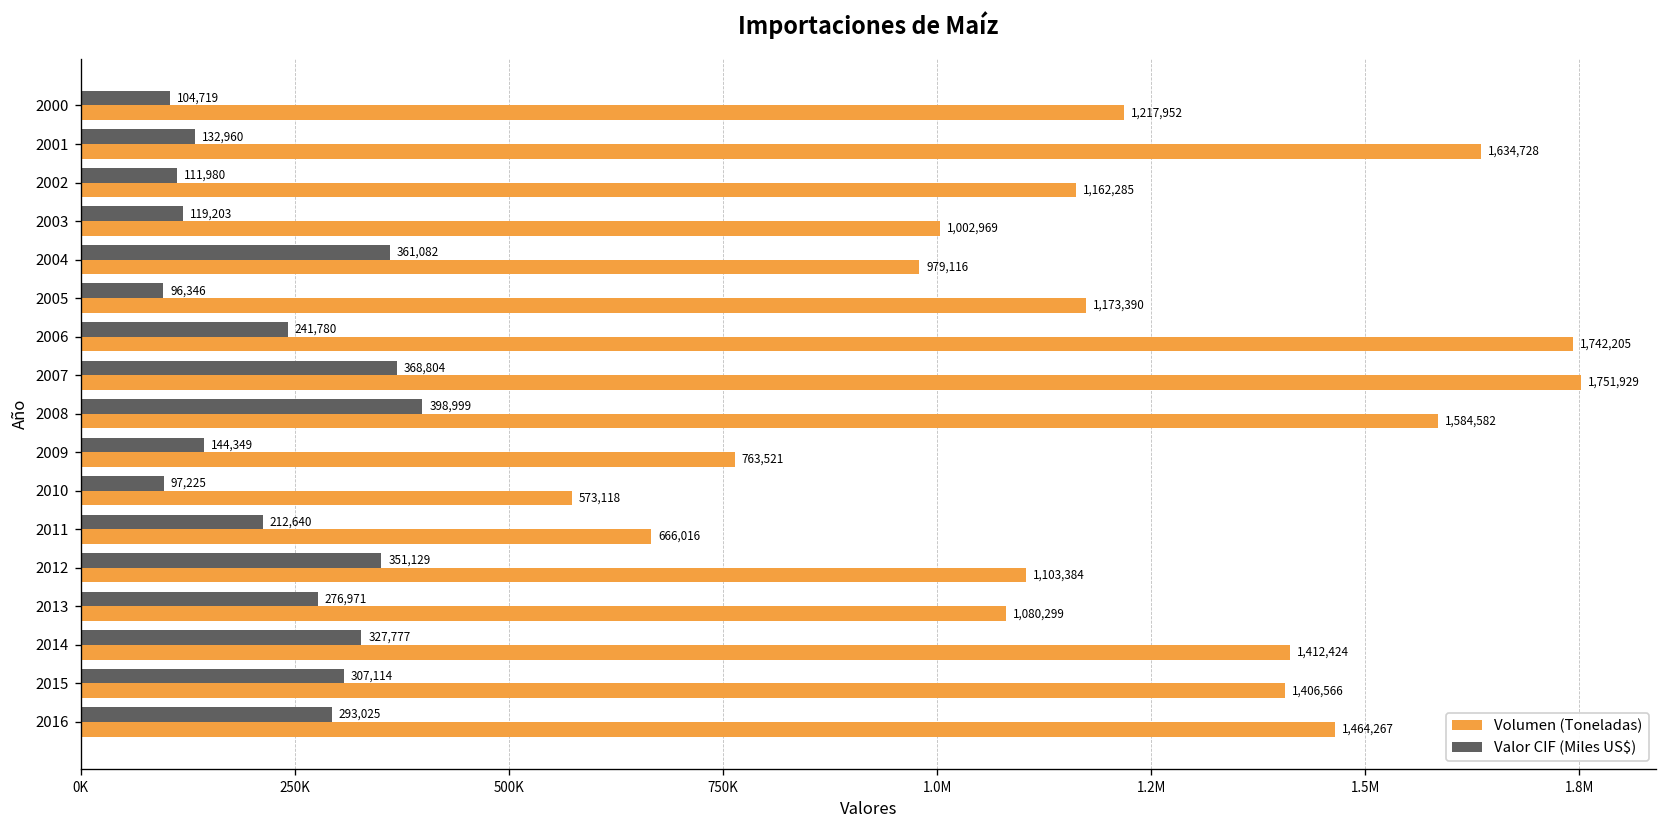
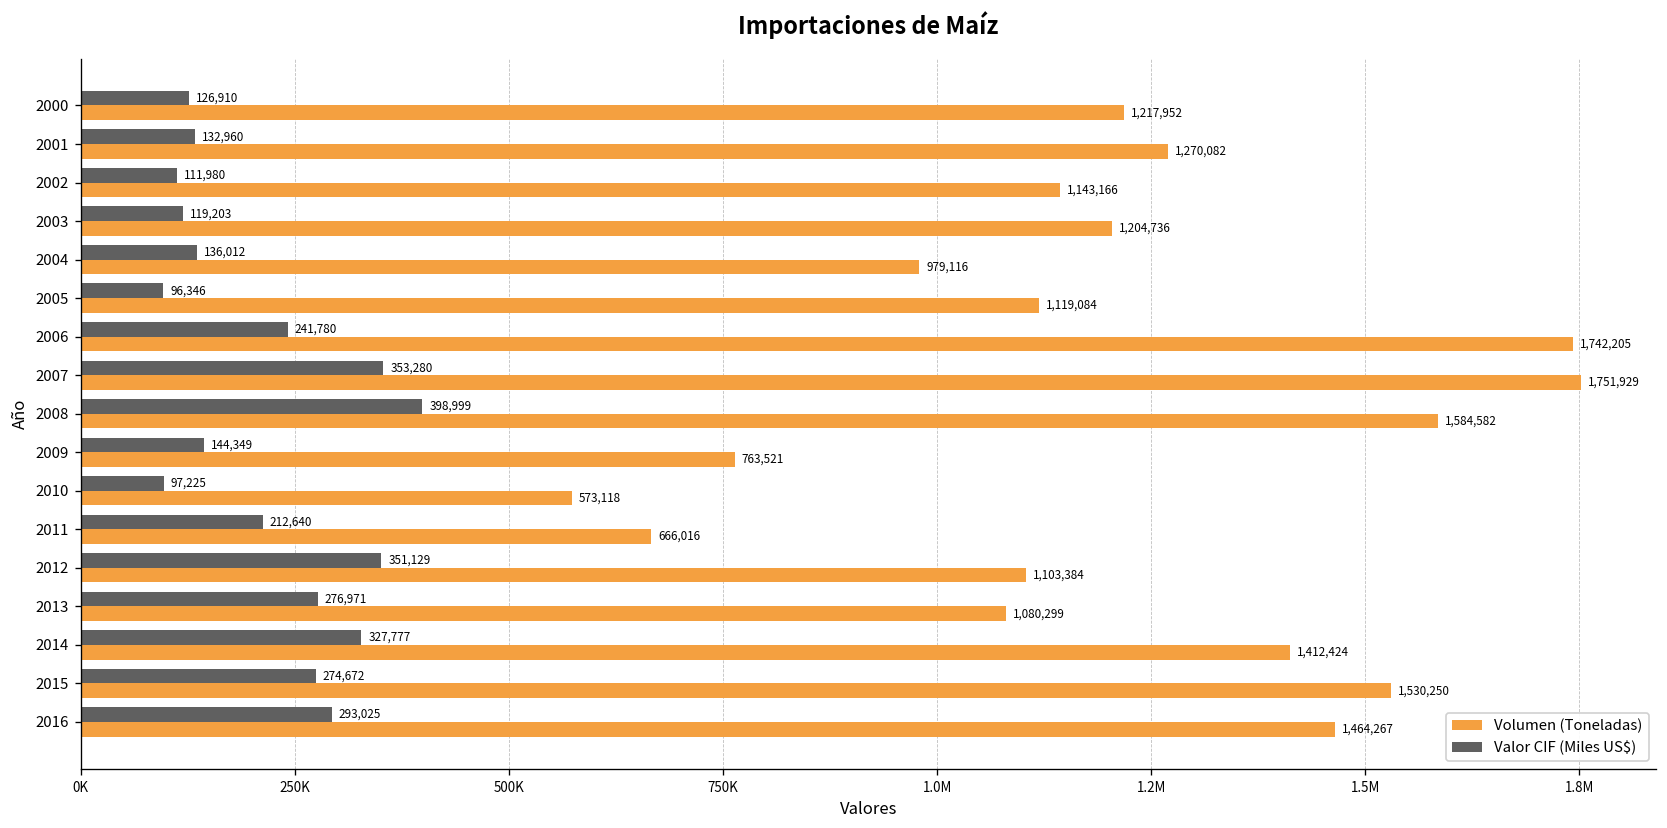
  {
    "Volumen (Toneladas)": {
      "2000": "1,217,952",
-     "2001": "1,634,728",
-     "2002": "1,162,285",
-     "2003": "1,002,969",
+     "2001": "1,270,082",
+     "2002": "1,143,166",
+     "2003": "1,204,736",
      "2004": "979,116",
-     "2005": "1,173,390",
+     "2005": "1,119,084",
      "2006": "1,742,205",
      "2007": "1,751,929",
      "2008": "1,584,582",
      "2009": "763,521",
      "2010": "573,118",
      "2011": "666,016",
      "2012": "1,103,384",
      "2013": "1,080,299",
      "2014": "1,412,424",
-     "2015": "1,406,566",
+     "2015": "1,530,250",
      "2016": "1,464,267"
    },
    "Valor CIF (Miles US$)": {
-     "2000": "104,719",
+     "2000": "126,910",
      "2001": "132,960",
      "2002": "111,980",
      "2003": "119,203",
-     "2004": "361,082",
+     "2004": "136,012",
      "2005": "96,346",
      "2006": "241,780",
-     "2007": "368,804",
+     "2007": "353,280",
      "2008": "398,999",
      "2009": "144,349",
      "2010": "97,225",
      "2011": "212,640",
      "2012": "351,129",
      "2013": "276,971",
      "2014": "327,777",
-     "2015": "307,114",
+     "2015": "274,672",
      "2016": "293,025"
    }
  }
